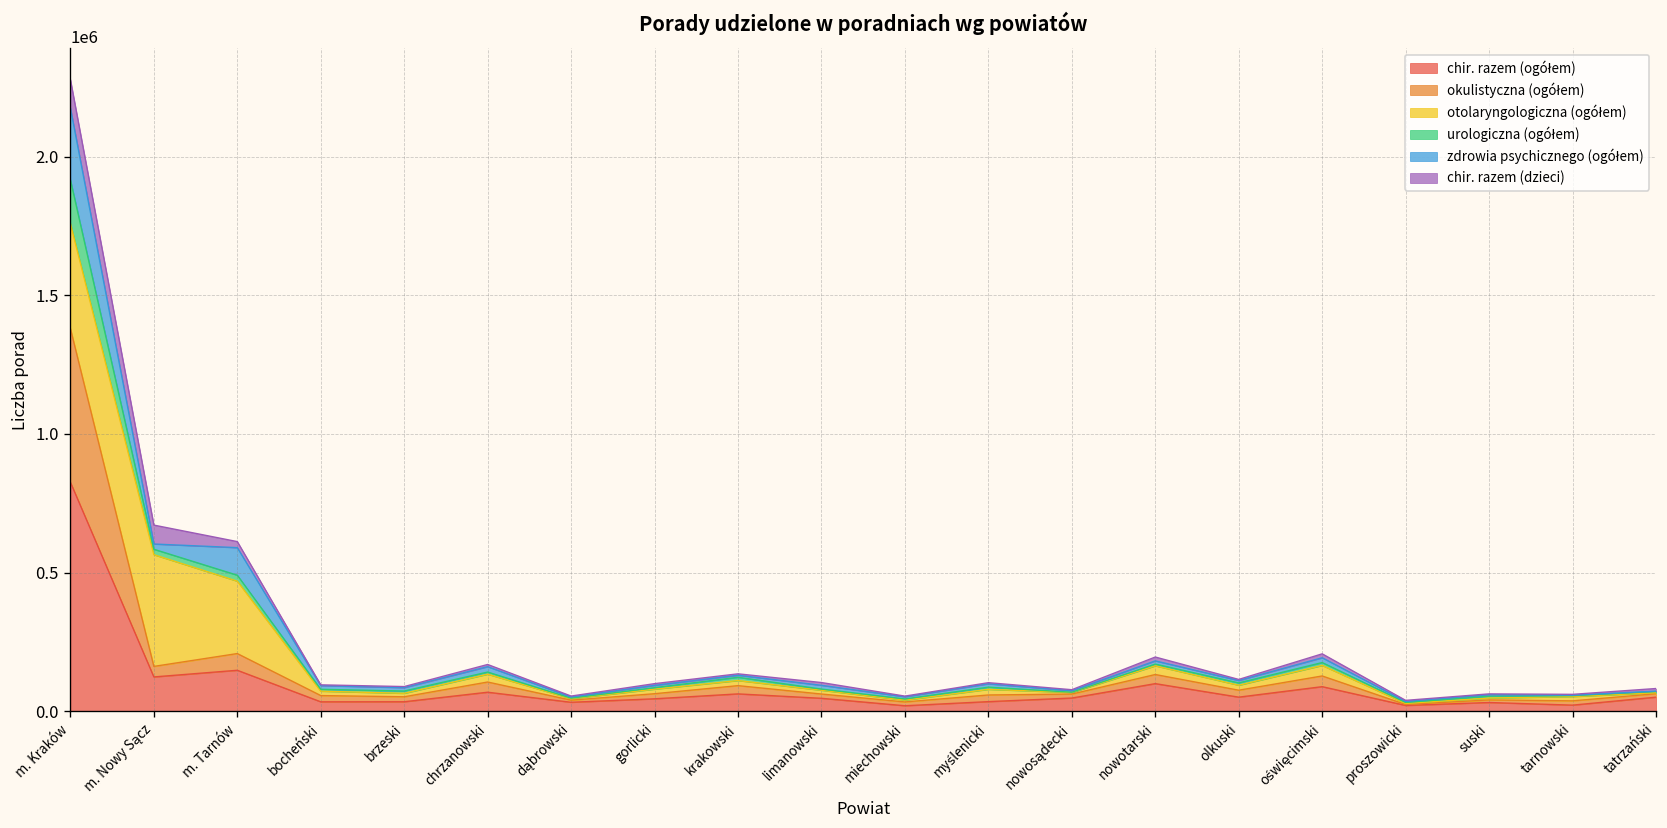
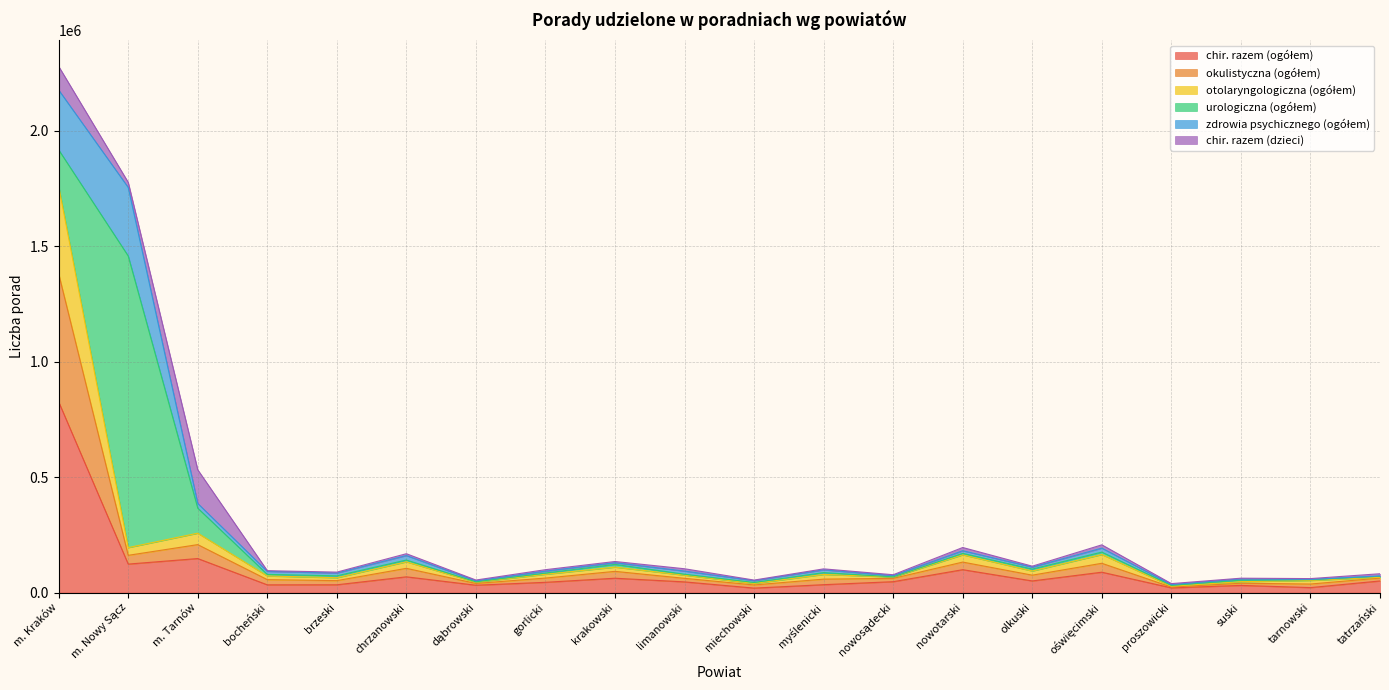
  {
    "otolaryngologiczna (ogółem)": {
      "m. Kraków": 380000,
-     "m. Nowy Sącz": 400000,
-     "m. Tarnów": 260000,
+     "m. Nowy Sącz": 30000,
+     "m. Tarnów": 50000,
      "krakowski": 20000
    },
    "urologiczna (ogółem)": {
      "m. Kraków": 160000,
-     "m. Nowy Sącz": 20000,
-     "m. Tarnów": 20000
+     "m. Nowy Sącz": 1260000,
+     "m. Tarnów": 110000
    },
    "zdrowia psychicznego (ogółem)": {
      "m. Kraków": 260000,
-     "m. Nowy Sącz": 20000,
-     "m. Tarnów": 100000,
+     "m. Nowy Sącz": 300000,
+     "m. Tarnów": 20000,
      "nowotarski": 10000,
      "oświęcimski": 20000
    },
    "chir. razem (dzieci)": {
      "m. Kraków": 100000,
-     "m. Nowy Sącz": 70000,
-     "m. Tarnów": 20000,
+     "m. Nowy Sącz": 20000,
+     "m. Tarnów": 150000,
      "nowotarski": 10000,
      "oświęcimski": 10000
    }
  }
